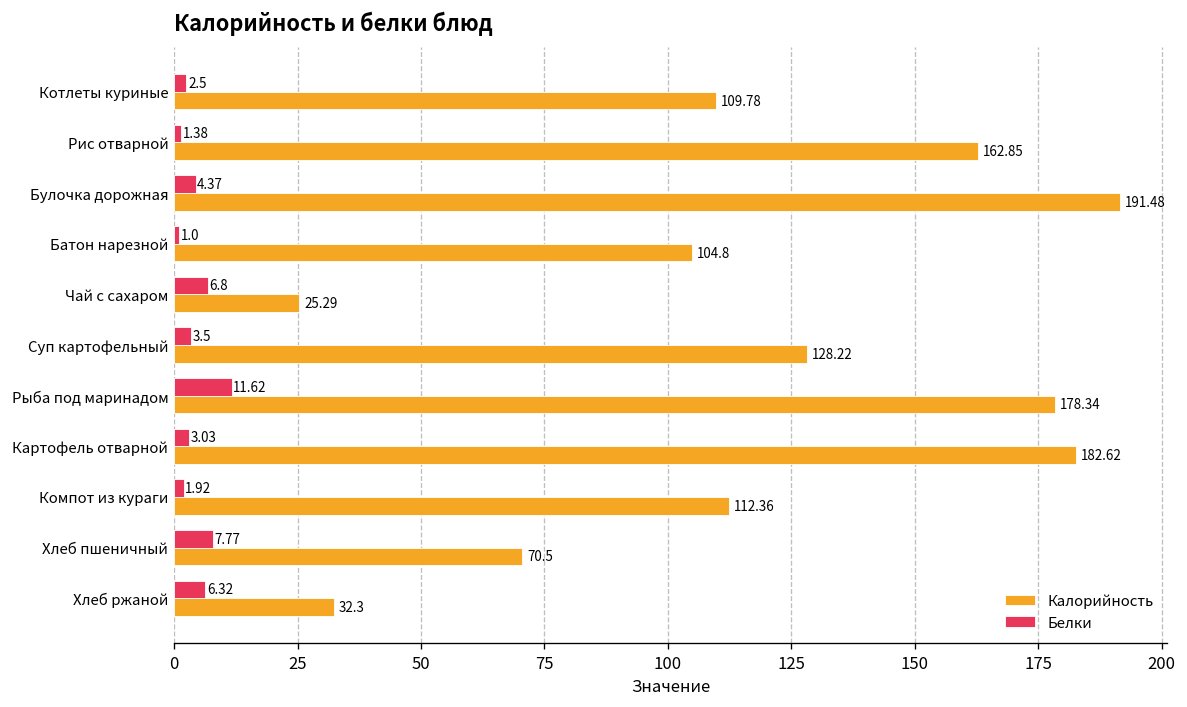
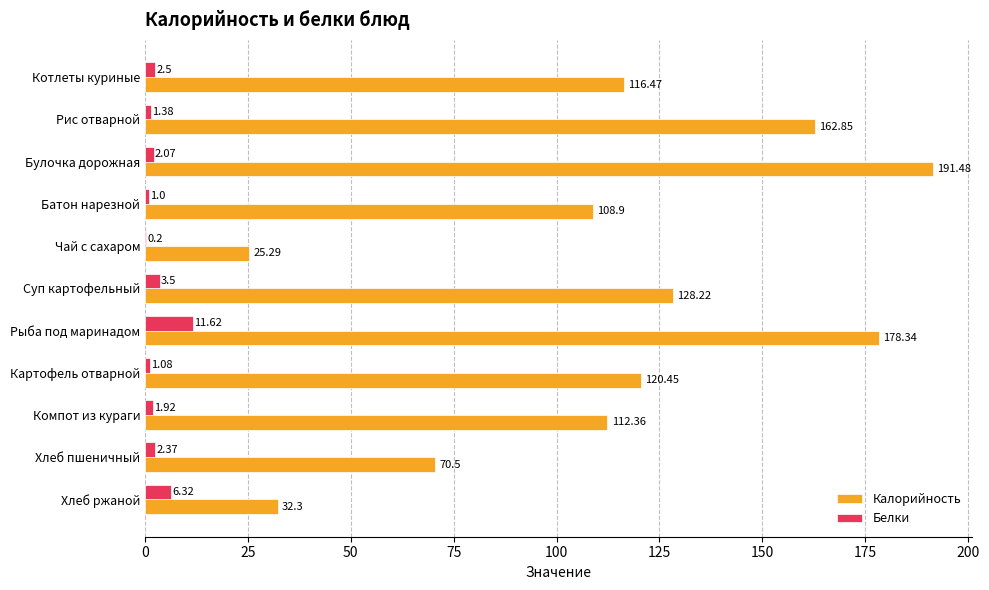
  {
    "Калорийность": {
-     "Котлеты куриные": 109.78,
+     "Котлеты куриные": 116.47,
      "Рис отварной": 162.85,
      "Булочка дорожная": 191.48,
-     "Батон нарезной": 104.8,
+     "Батон нарезной": 108.9,
      "Чай с сахаром": 25.29,
      "Суп картофельный": 128.22,
      "Рыба под маринадом": 178.34,
-     "Картофель отварной": 182.62,
+     "Картофель отварной": 120.45,
      "Компот из кураги": 112.36,
      "Хлеб пшеничный": 70.5,
      "Хлеб ржаной": 32.3
    },
    "Белки": {
      "Котлеты куриные": 2.5,
      "Рис отварной": 1.38,
-     "Булочка дорожная": 4.37,
+     "Булочка дорожная": 2.07,
      "Батон нарезной": 1.0,
-     "Чай с сахаром": 6.8,
+     "Чай с сахаром": 0.2,
      "Суп картофельный": 3.5,
      "Рыба под маринадом": 11.62,
-     "Картофель отварной": 3.03,
+     "Картофель отварной": 1.08,
      "Компот из кураги": 1.92,
-     "Хлеб пшеничный": 7.77,
+     "Хлеб пшеничный": 2.37,
      "Хлеб ржаной": 6.32
    }
  }
